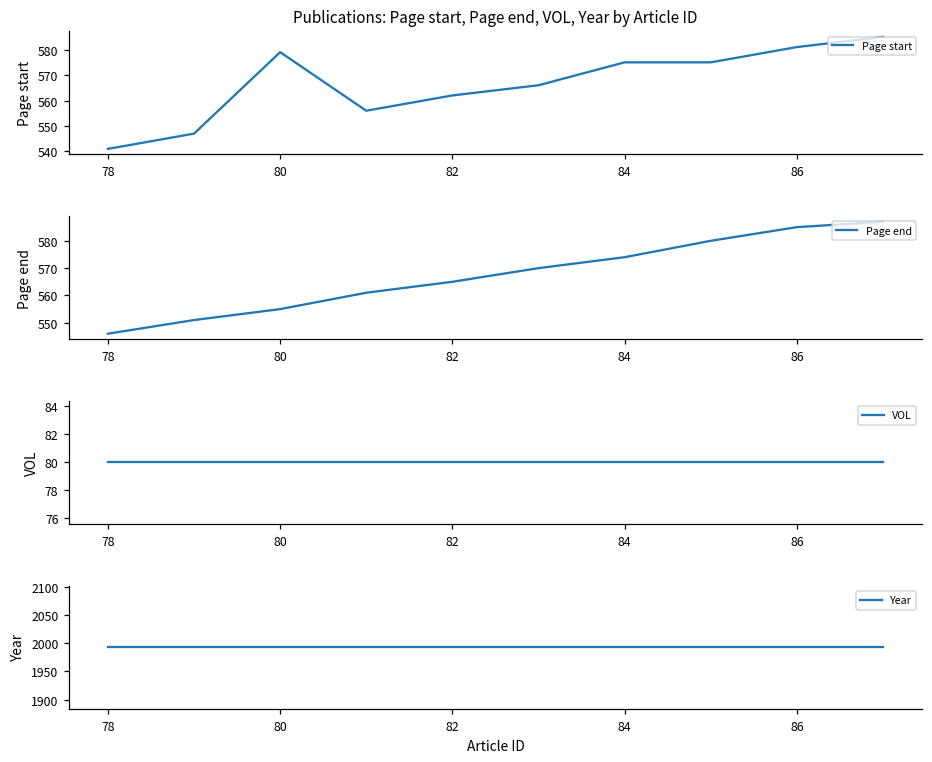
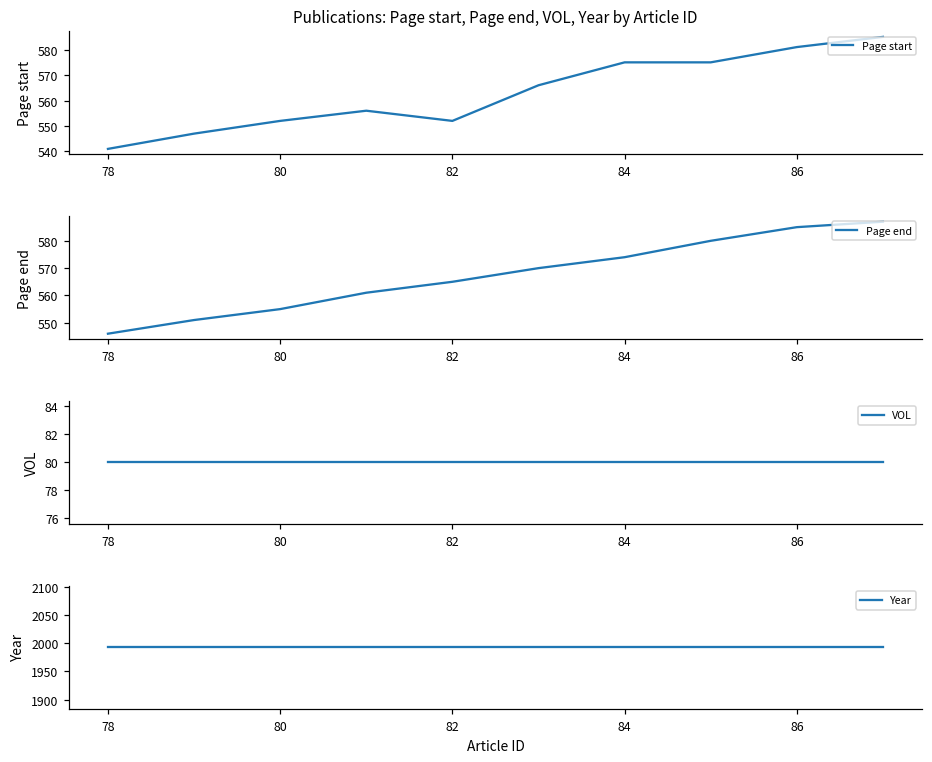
  {
    "Publications: Page start, Page end, VOL, Year by Article ID": {
      "78": 541,
-     "80": 579,
-     "82": 562,
+     "80": 552,
+     "82": 552,
      "84": 575,
      "86": 581
    }
  }
